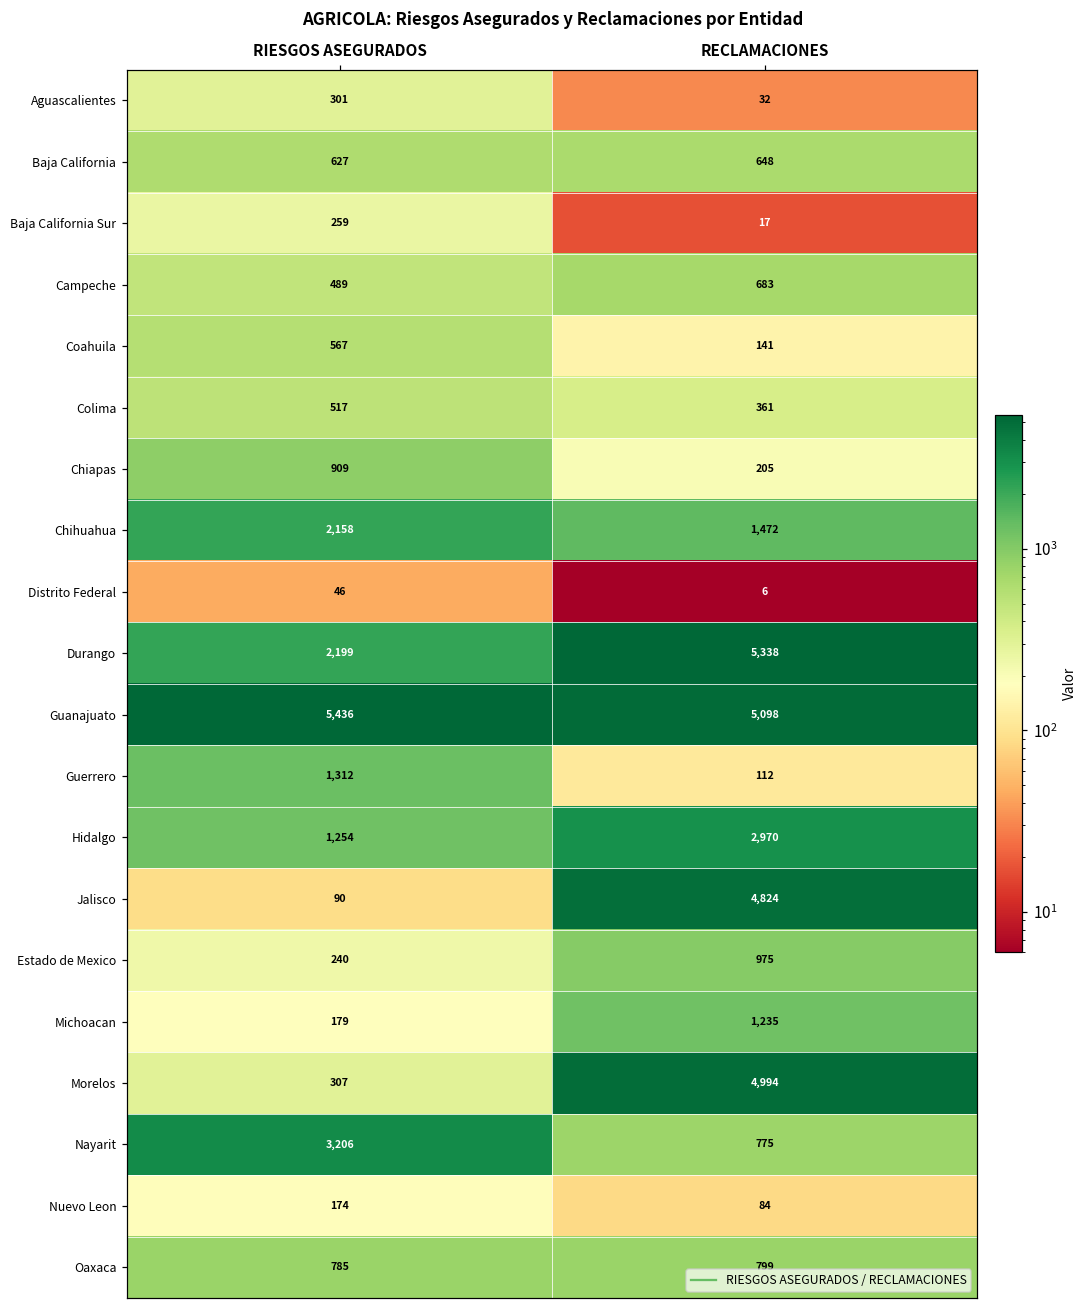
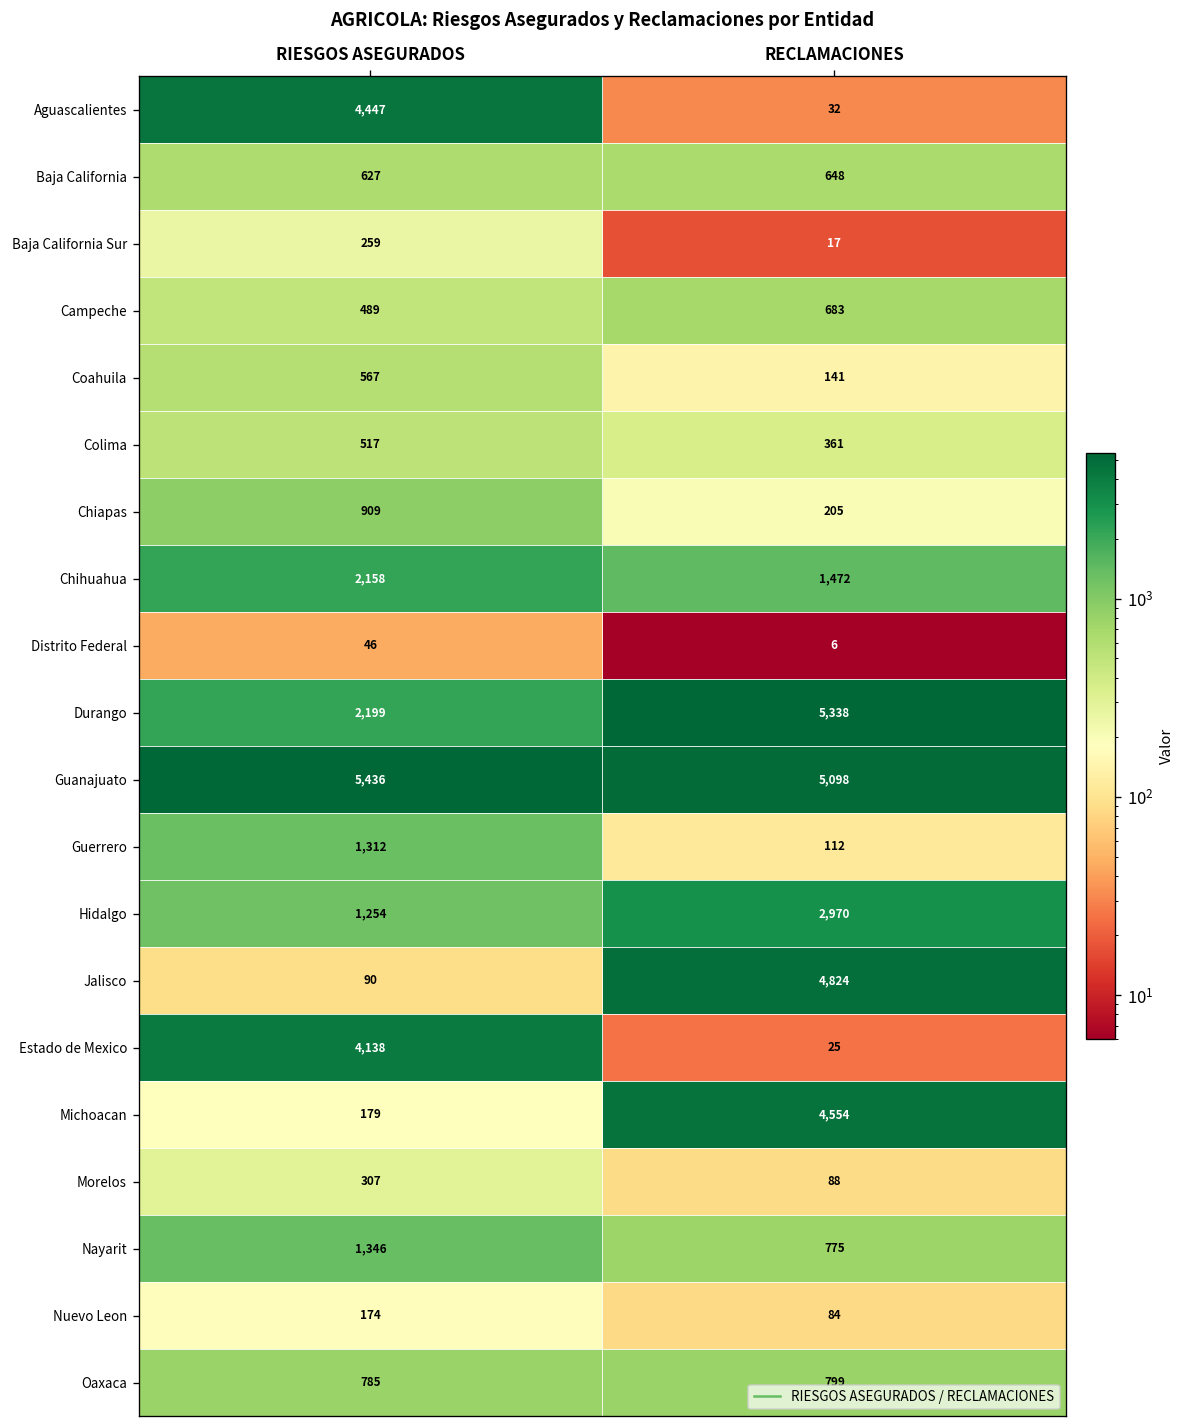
  {
    "Aguascalientes": {
-     "RIESGOS ASEGURADOS": "301",
+     "RIESGOS ASEGURADOS": "4,447",
      "RECLAMACIONES": "32"
    },
    "Baja California": {
      "RIESGOS ASEGURADOS": "627",
      "RECLAMACIONES": "648"
    },
    "Baja California Sur": {
      "RIESGOS ASEGURADOS": "259",
      "RECLAMACIONES": "17"
    },
    "Campeche": {
      "RIESGOS ASEGURADOS": "489",
      "RECLAMACIONES": "683"
    },
    "Coahuila": {
      "RIESGOS ASEGURADOS": "567",
      "RECLAMACIONES": "141"
    },
    "Colima": {
      "RIESGOS ASEGURADOS": "517",
      "RECLAMACIONES": "361"
    },
    "Chiapas": {
      "RIESGOS ASEGURADOS": "909",
      "RECLAMACIONES": "205"
    },
    "Chihuahua": {
      "RIESGOS ASEGURADOS": "2,158",
      "RECLAMACIONES": "1,472"
    },
    "Distrito Federal": {
      "RIESGOS ASEGURADOS": "46",
      "RECLAMACIONES": "6"
    },
    "Durango": {
      "RIESGOS ASEGURADOS": "2,199",
      "RECLAMACIONES": "5,338"
    },
    "Guanajuato": {
      "RIESGOS ASEGURADOS": "5,436",
      "RECLAMACIONES": "5,098"
    },
    "Guerrero": {
      "RIESGOS ASEGURADOS": "1,312",
      "RECLAMACIONES": "112"
    },
    "Hidalgo": {
      "RIESGOS ASEGURADOS": "1,254",
      "RECLAMACIONES": "2,970"
    },
    "Jalisco": {
      "RIESGOS ASEGURADOS": "90",
      "RECLAMACIONES": "4,824"
    },
    "Estado de Mexico": {
-     "RIESGOS ASEGURADOS": "240",
-     "RECLAMACIONES": "975"
+     "RIESGOS ASEGURADOS": "4,138",
+     "RECLAMACIONES": "25"
    },
    "Michoacan": {
      "RIESGOS ASEGURADOS": "179",
-     "RECLAMACIONES": "1,235"
+     "RECLAMACIONES": "4,554"
    },
    "Morelos": {
      "RIESGOS ASEGURADOS": "307",
-     "RECLAMACIONES": "4,994"
+     "RECLAMACIONES": "88"
    },
    "Nayarit": {
-     "RIESGOS ASEGURADOS": "3,206",
+     "RIESGOS ASEGURADOS": "1,346",
      "RECLAMACIONES": "775"
    },
    "Nuevo Leon": {
      "RIESGOS ASEGURADOS": "174",
      "RECLAMACIONES": "84"
    },
    "Oaxaca": {
      "RIESGOS ASEGURADOS": "785"
    }
  }
